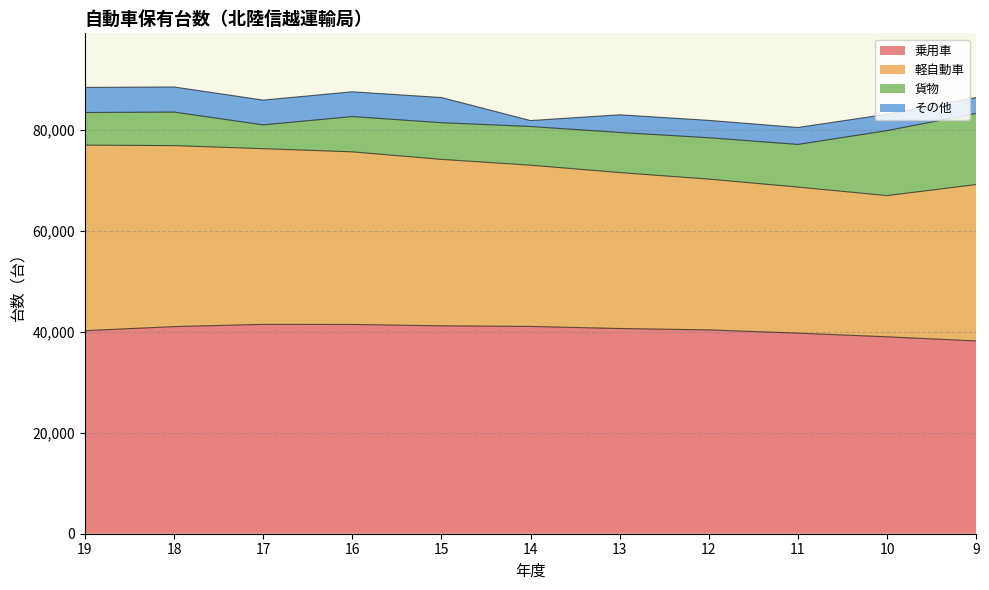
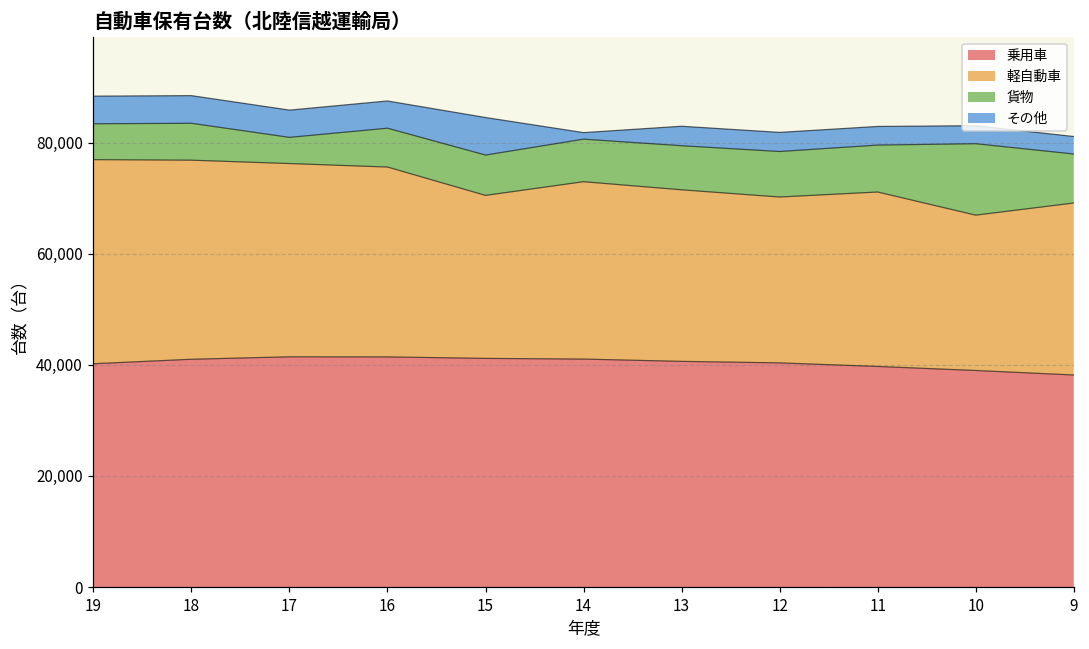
  {
    "乗用車": {
      "19": "40,000",
      "18": "41,000",
      "17": "41,000",
      "16": "41,000",
      "15": "41,000",
      "14": "41,000",
      "13": "41,000",
      "12": "40,000",
      "11": "40,000",
      "10": "39,000",
      "9": "38,000"
    },
    "軽自動車": {
      "19": "37,000",
      "18": "36,000",
      "17": "35,000",
      "16": "34,000",
-     "15": "33,000",
+     "15": "29,000",
      "14": "32,000",
      "13": "31,000",
      "12": "30,000",
-     "11": "29,000",
+     "11": "31,000",
      "10": "28,000",
      "9": "31,000"
    },
    "貨物": {
      "19": "6,000",
      "18": "7,000",
      "17": "5,000",
      "16": "7,000",
      "15": "7,000",
      "14": "8,000",
      "13": "8,000",
      "12": "8,000",
      "11": "8,000",
      "10": "13,000",
-     "9": "14,000"
+     "9": "9,000"
    },
    "その他": {
      "19": "5,000",
      "18": "5,000",
      "17": "5,000",
      "16": "5,000",
-     "15": "5,000",
+     "15": "7,000",
      "14": "1,000",
      "13": "4,000",
      "12": "3,000",
      "11": "3,000",
      "9": "3,000"
    }
  }
